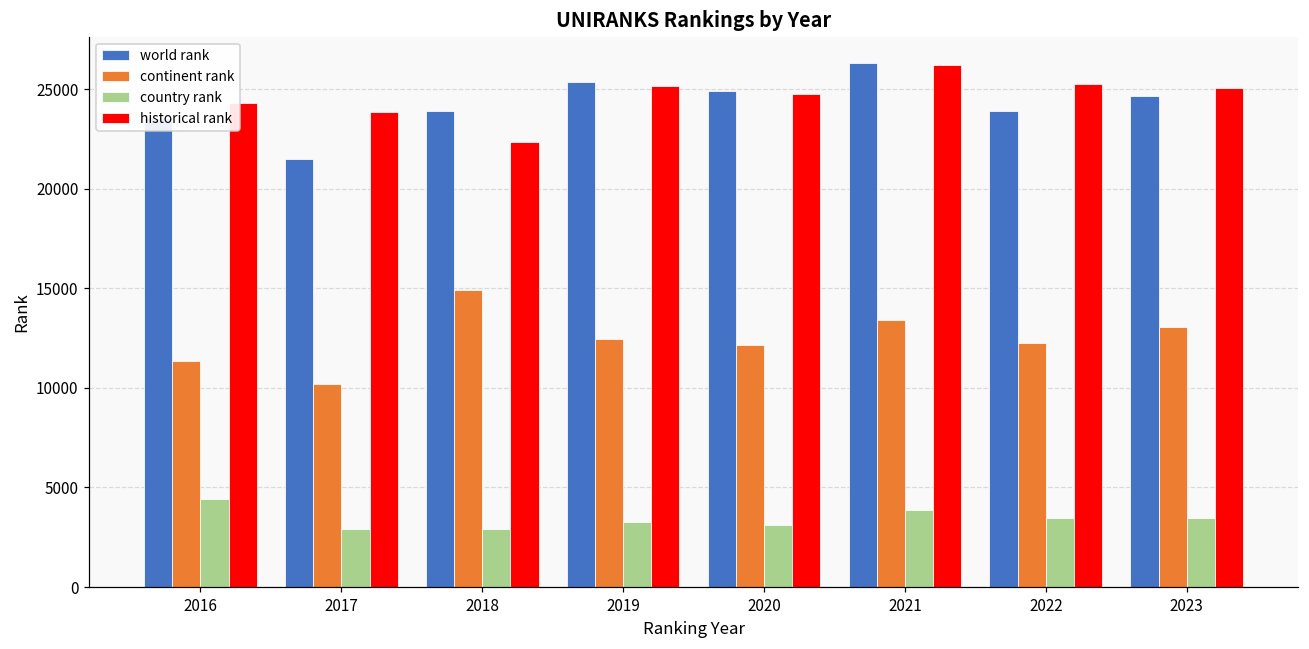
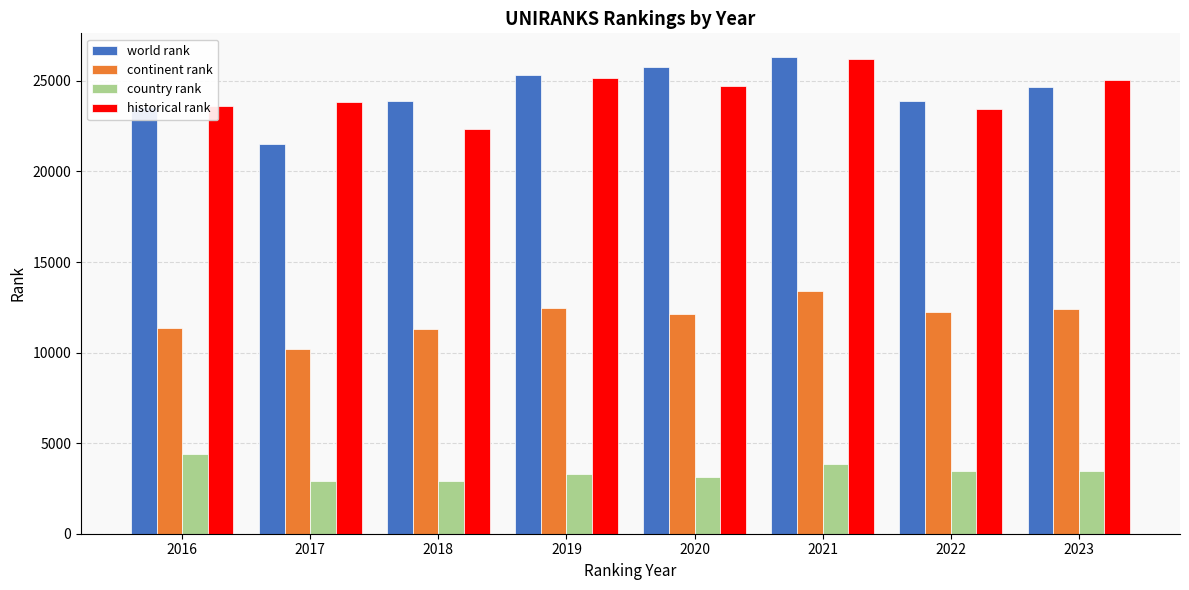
  {
    "world rank": {
      "2017": 21500,
      "2018": 23900,
      "2019": 25400,
-     "2020": 24900,
+     "2020": 25700,
      "2021": 26300,
      "2022": 23900,
      "2023": 24700
    },
    "continent rank": {
      "2016": 11300,
      "2017": 10200,
-     "2018": 14900,
+     "2018": 11300,
      "2019": 12400,
      "2020": 12100,
      "2021": 13400,
      "2022": 12200,
-     "2023": 13100
+     "2023": 12400
    },
    "country rank": {
      "2016": 4400,
      "2017": 2900,
      "2018": 2900,
      "2019": 3300,
      "2020": 3100,
      "2021": 3900,
      "2022": 3500,
      "2023": 3500
    },
    "historical rank": {
-     "2016": 24300,
+     "2016": 23600,
      "2017": 23800,
      "2018": 22300,
      "2019": 25200,
      "2020": 24700,
      "2021": 26200,
-     "2022": 25300,
+     "2022": 23500,
      "2023": 25000
    }
  }
